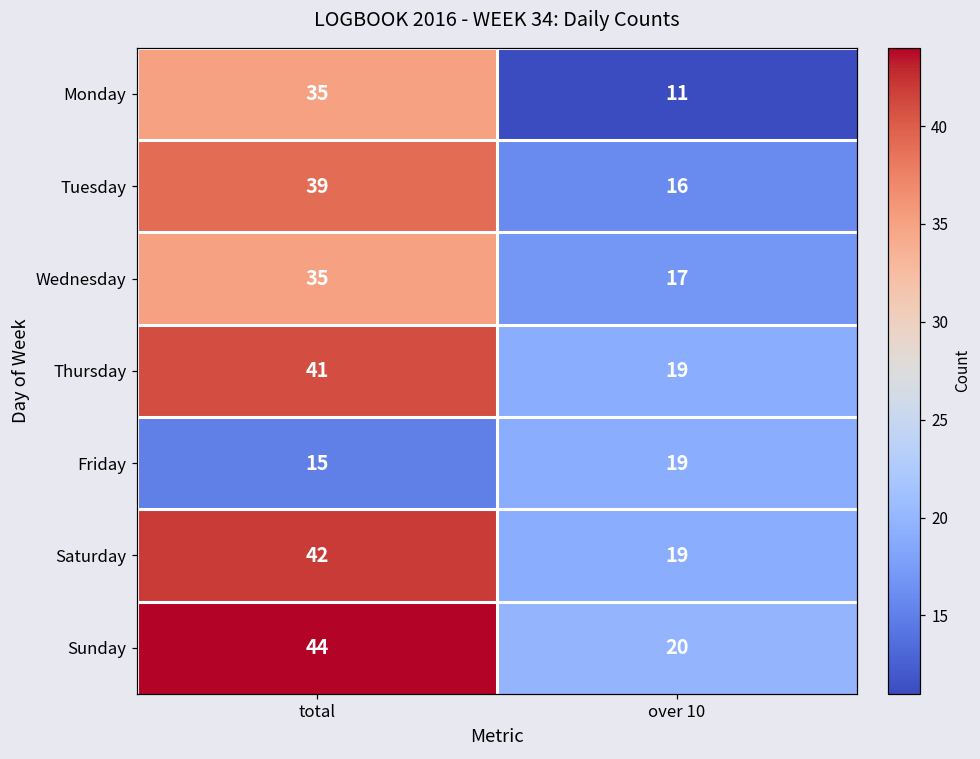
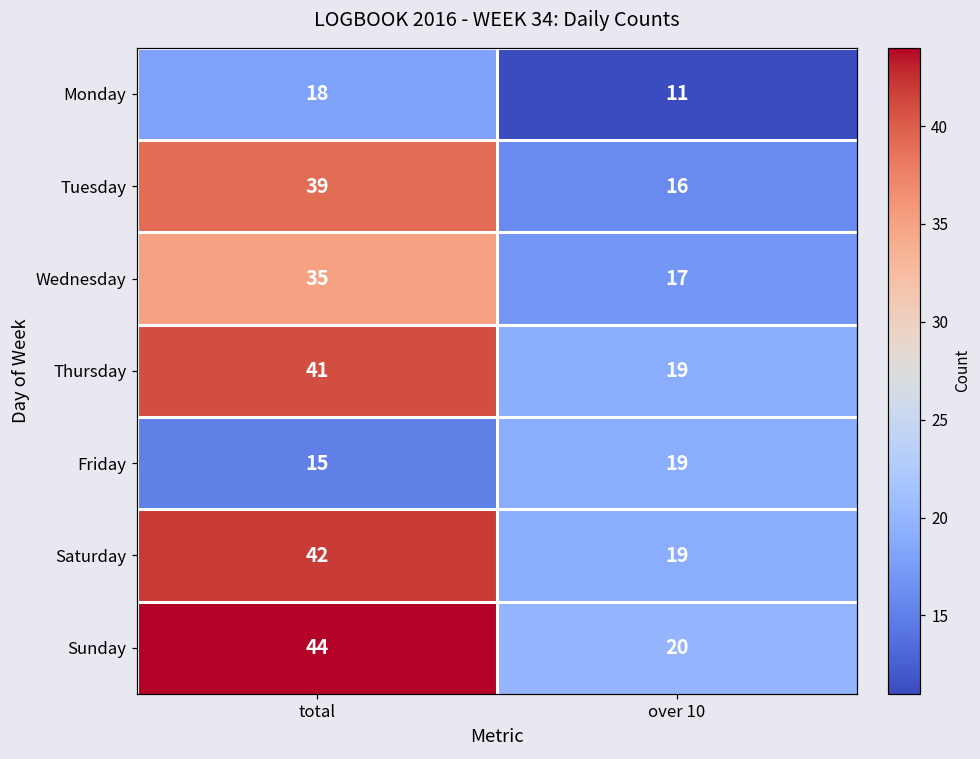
  {
    "Monday": {
-     "total": 35,
+     "total": 18,
      "over 10": 11
    },
    "Tuesday": {
      "total": 39,
      "over 10": 16
    },
    "Wednesday": {
      "total": 35,
      "over 10": 17
    },
    "Thursday": {
      "total": 41,
      "over 10": 19
    },
    "Friday": {
      "total": 15,
      "over 10": 19
    },
    "Saturday": {
      "total": 42,
      "over 10": 19
    },
    "Sunday": {
      "total": 44,
      "over 10": 20
    }
  }
